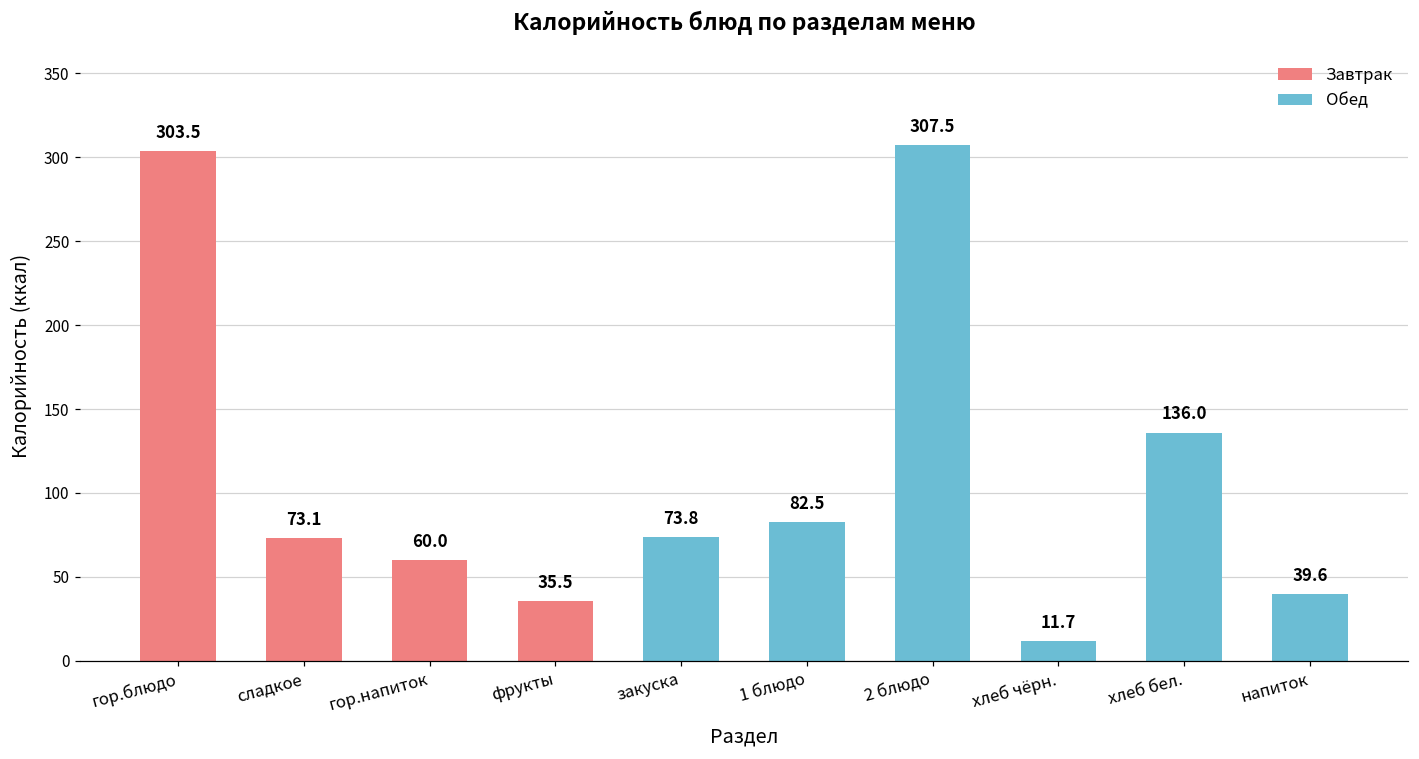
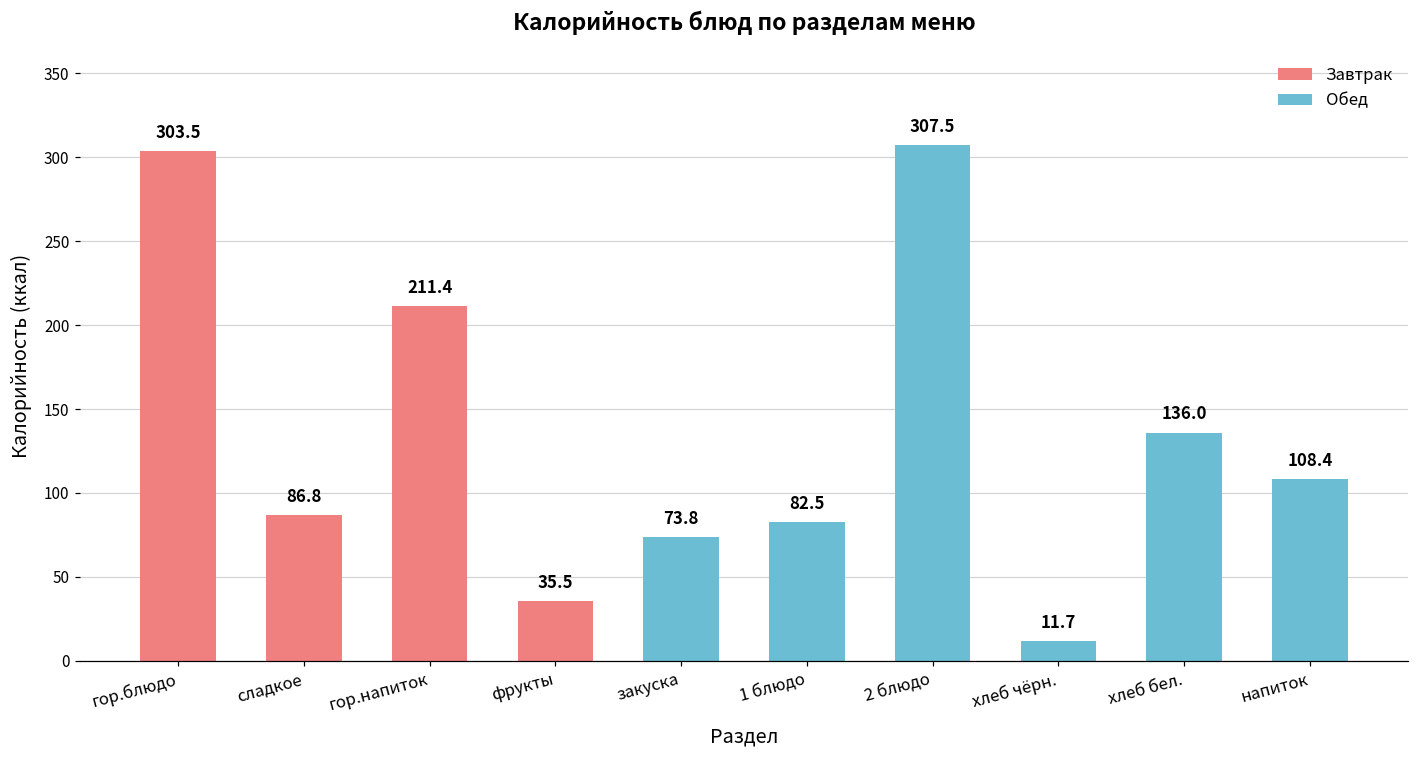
  {
    "гор.блюдо": 303.5,
-   "сладкое": 73.1,
-   "гор.напиток": 60.0,
+   "сладкое": 86.8,
+   "гор.напиток": 211.4,
    "фрукты": 35.5,
    "закуска": 73.8,
    "1 блюдо": 82.5,
    "2 блюдо": 307.5,
    "хлеб чёрн.": 11.7,
    "хлеб бел.": 136.0,
-   "напиток": 39.6
+   "напиток": 108.4
  }
